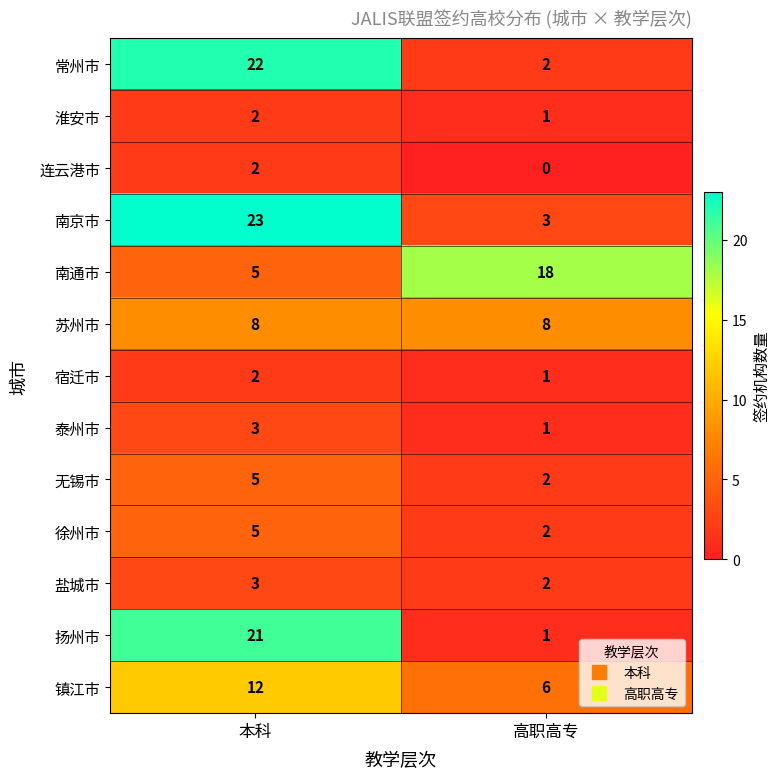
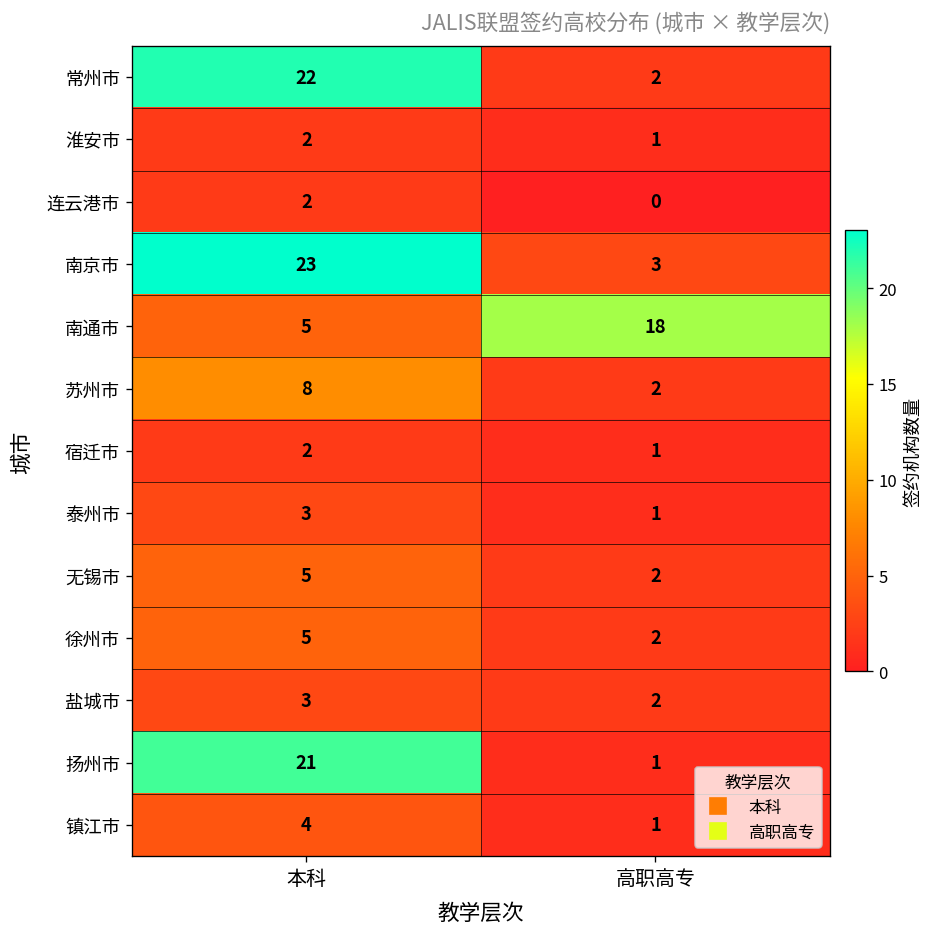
  {
    "常州市": {
      "本科": 22,
      "高职高专": 2
    },
    "淮安市": {
      "本科": 2,
      "高职高专": 1
    },
    "连云港市": {
      "本科": 2,
      "高职高专": 0
    },
    "南京市": {
      "本科": 23,
      "高职高专": 3
    },
    "南通市": {
      "本科": 5,
      "高职高专": 18
    },
    "苏州市": {
      "本科": 8,
-     "高职高专": 8
+     "高职高专": 2
    },
    "宿迁市": {
      "本科": 2,
      "高职高专": 1
    },
    "泰州市": {
      "本科": 3,
      "高职高专": 1
    },
    "无锡市": {
      "本科": 5,
      "高职高专": 2
    },
    "徐州市": {
      "本科": 5,
      "高职高专": 2
    },
    "盐城市": {
      "本科": 3,
      "高职高专": 2
    },
    "扬州市": {
      "本科": 21,
      "高职高专": 1
    },
    "镇江市": {
-     "本科": 12,
-     "高职高专": 6
+     "本科": 4,
+     "高职高专": 1
    }
  }
